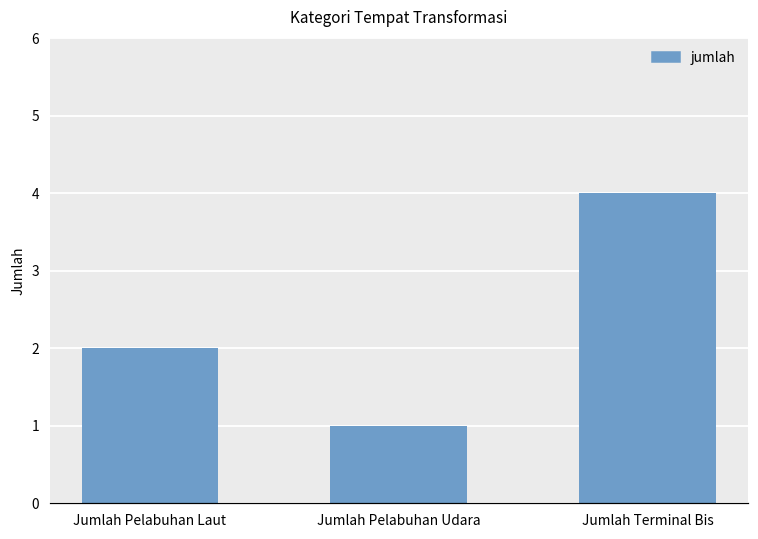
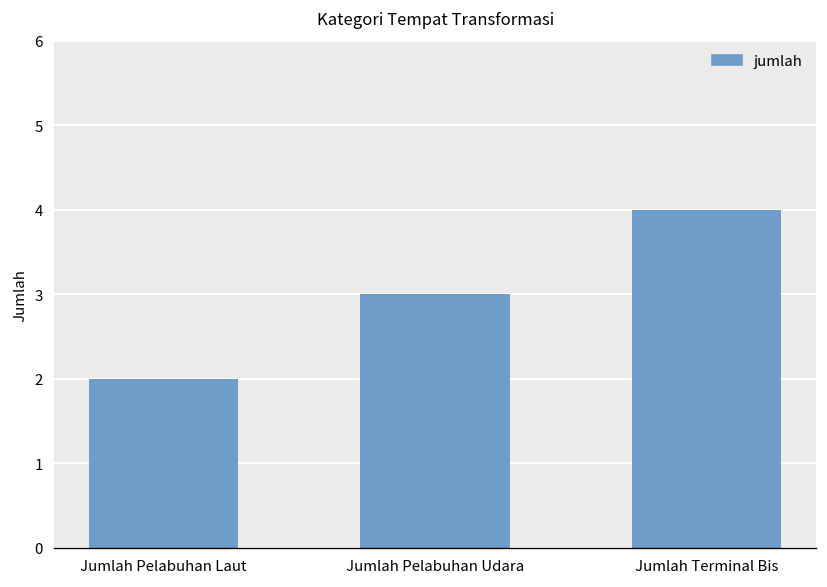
  {
    "Jumlah Pelabuhan Laut": 2,
-   "Jumlah Pelabuhan Udara": 1,
+   "Jumlah Pelabuhan Udara": 3,
    "Jumlah Terminal Bis": 4
  }
